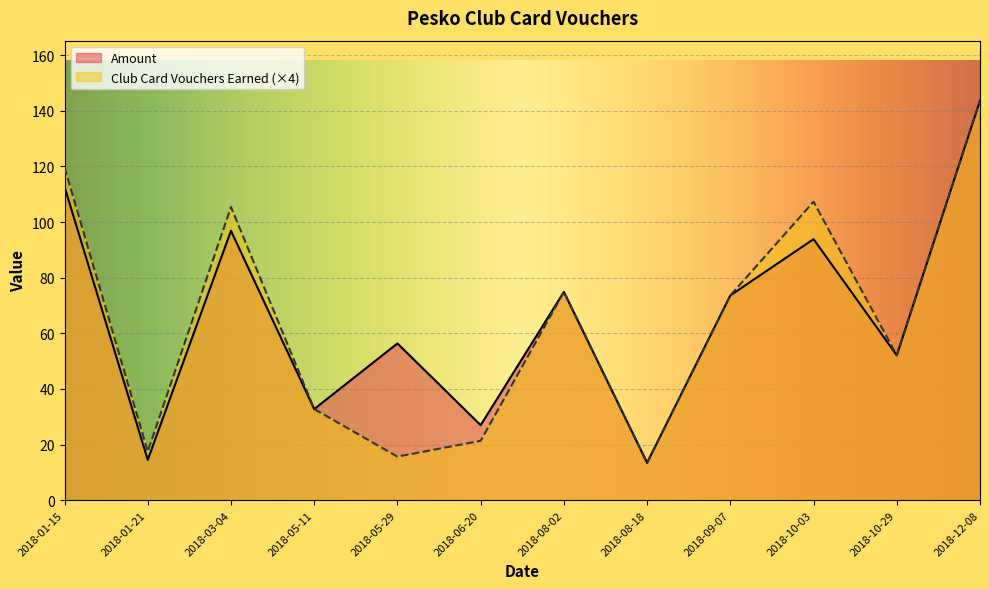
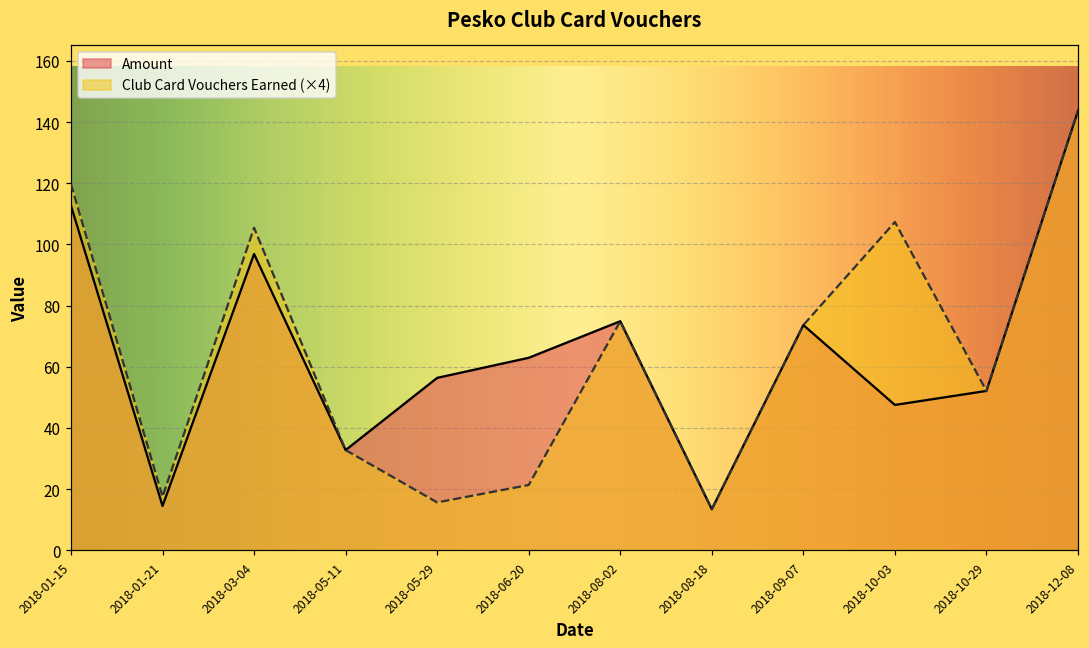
  {
    "Amount": {
      "2018-01-15": 113,
      "2018-01-21": 15,
      "2018-03-04": 97,
      "2018-05-29": 56,
-     "2018-06-20": 27,
-     "2018-10-03": 94
+     "2018-06-20": 63,
+     "2018-10-03": 48
    },
    "Club Card Vouchers Earned (×4)": {
      "2018-01-15": 120,
      "2018-01-21": 18,
      "2018-03-04": 105,
      "2018-05-29": 16,
      "2018-06-20": 21,
      "2018-10-03": 107
    }
  }
